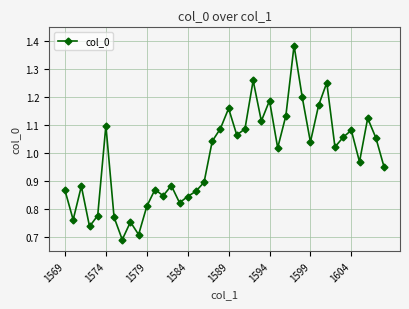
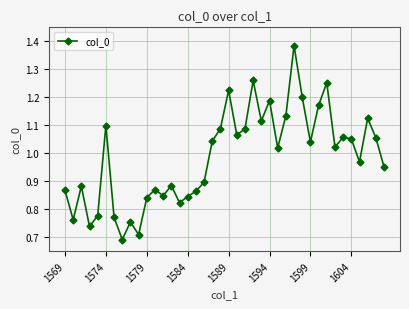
  {
    "1569": 0.87,
    "1574": 1.10,
-   "1579": 0.81,
+   "1579": 0.84,
    "1584": 0.85,
-   "1589": 1.16,
+   "1589": 1.23,
    "1594": 1.19,
    "1599": 1.04,
-   "1604": 1.08
+   "1604": 1.05
  }
